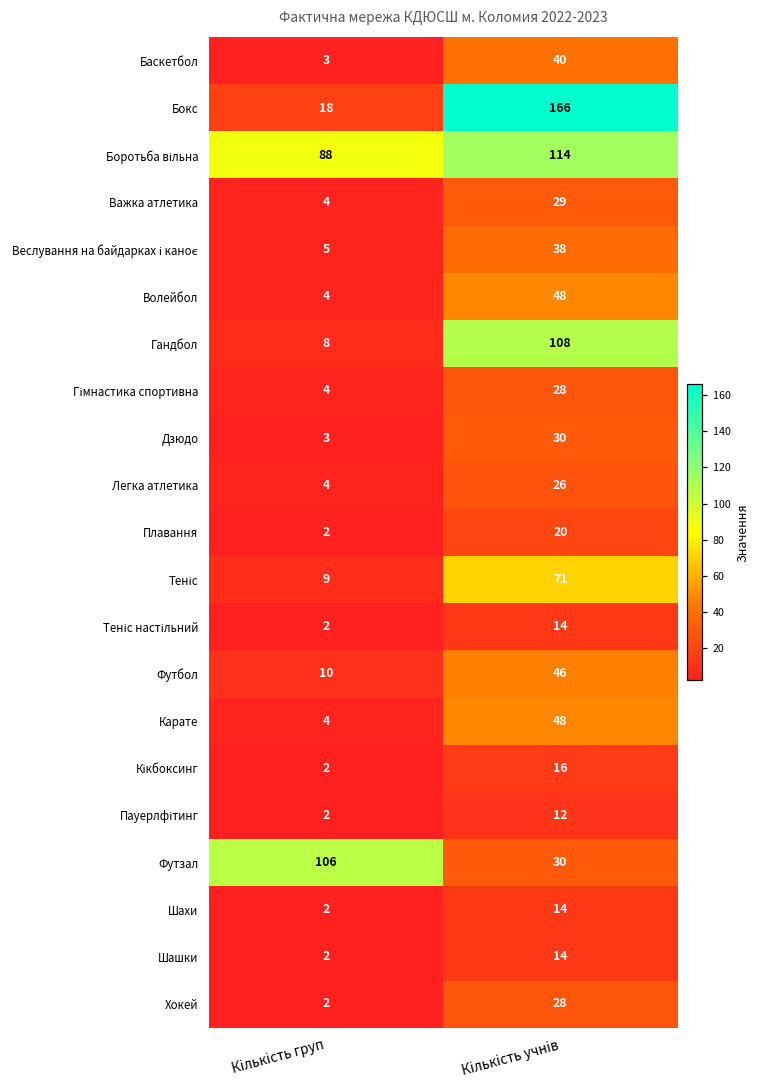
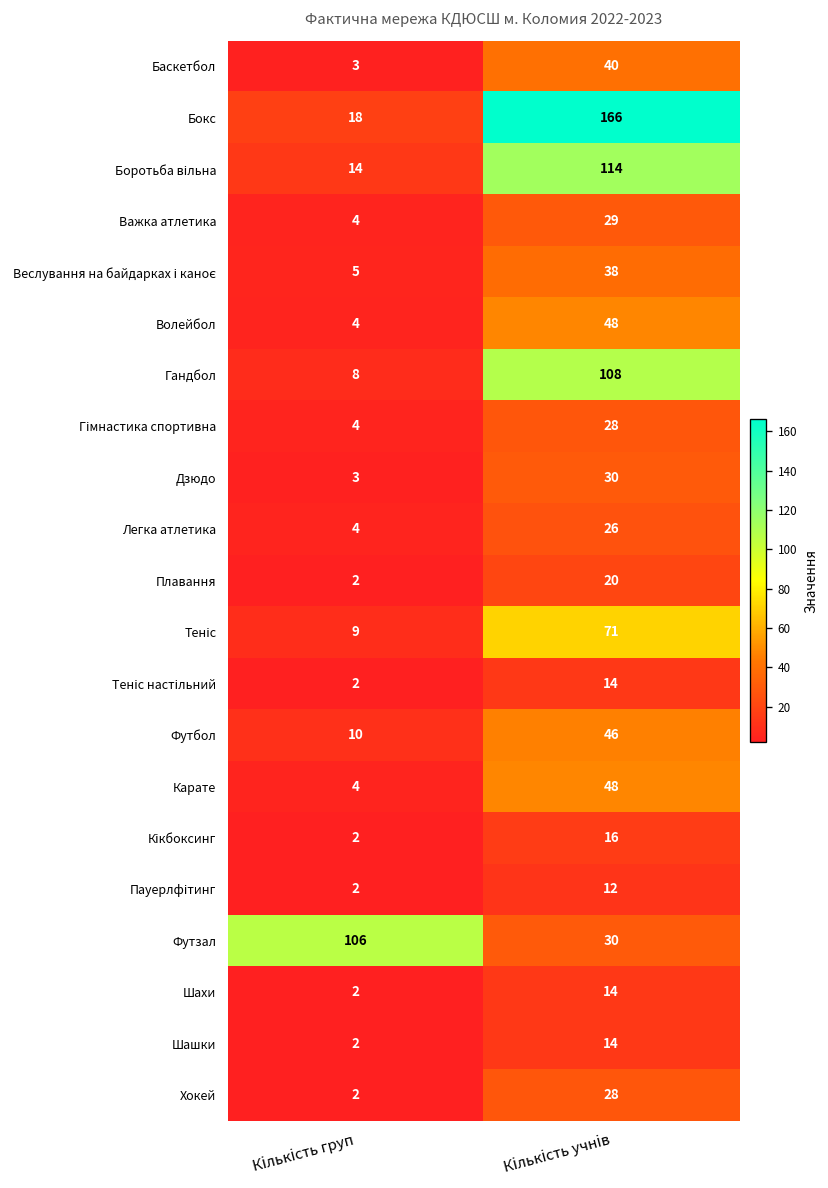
  {
    "Баскетбол": {
      "Кількість груп": 3,
      "Кількість учнів": 40
    },
    "Бокс": {
      "Кількість груп": 18,
      "Кількість учнів": 166
    },
    "Боротьба вільна": {
-     "Кількість груп": 88,
+     "Кількість груп": 14,
      "Кількість учнів": 114
    },
    "Важка атлетика": {
      "Кількість груп": 4,
      "Кількість учнів": 29
    },
    "Веслування на байдарках і каноє": {
      "Кількість груп": 5,
      "Кількість учнів": 38
    },
    "Волейбол": {
      "Кількість груп": 4,
      "Кількість учнів": 48
    },
    "Гандбол": {
      "Кількість груп": 8,
      "Кількість учнів": 108
    },
    "Гімнастика спортивна": {
      "Кількість груп": 4,
      "Кількість учнів": 28
    },
    "Дзюдо": {
      "Кількість груп": 3,
      "Кількість учнів": 30
    },
    "Легка атлетика": {
      "Кількість груп": 4,
      "Кількість учнів": 26
    },
    "Плавання": {
      "Кількість груп": 2,
      "Кількість учнів": 20
    },
    "Теніс": {
      "Кількість груп": 9,
      "Кількість учнів": 71
    },
    "Теніс настільний": {
      "Кількість груп": 2,
      "Кількість учнів": 14
    },
    "Футбол": {
      "Кількість груп": 10,
      "Кількість учнів": 46
    },
    "Карате": {
      "Кількість груп": 4,
      "Кількість учнів": 48
    },
    "Кікбоксинг": {
      "Кількість груп": 2,
      "Кількість учнів": 16
    },
    "Пауерлфітинг": {
      "Кількість груп": 2,
      "Кількість учнів": 12
    },
    "Футзал": {
      "Кількість груп": 106,
      "Кількість учнів": 30
    },
    "Шахи": {
      "Кількість груп": 2,
      "Кількість учнів": 14
    },
    "Шашки": {
      "Кількість груп": 2,
      "Кількість учнів": 14
    },
    "Хокей": {
      "Кількість груп": 2,
      "Кількість учнів": 28
    }
  }
